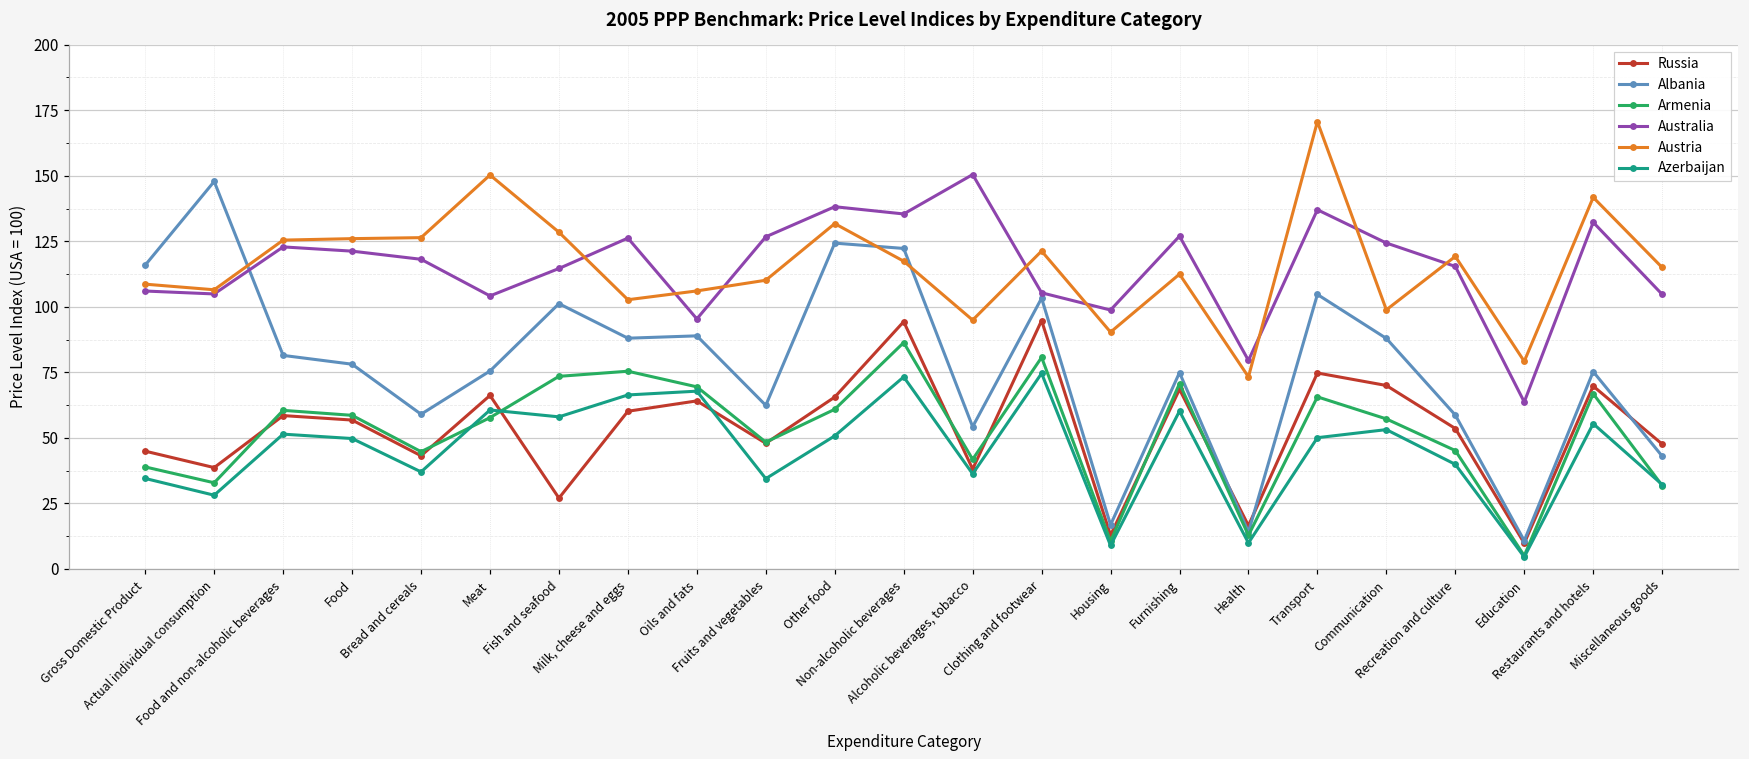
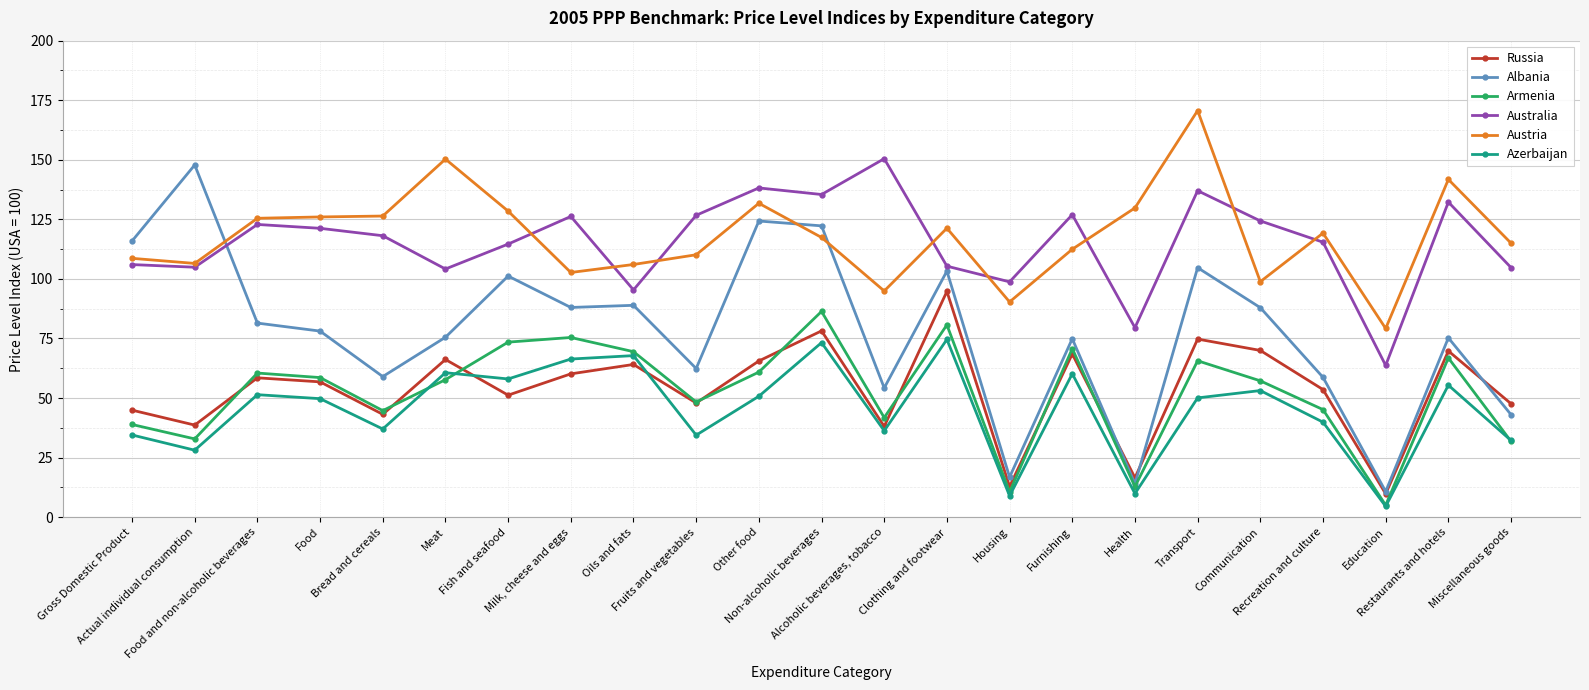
  {
    "Russia": {
      "Gross Domestic Product": 45,
      "Actual individual consumption": 39,
      "Food and non-alcoholic beverages": 58,
      "Food": 57,
      "Bread and cereals": 43,
      "Meat": 66,
-     "Fish and seafood": 27,
+     "Fish and seafood": 51,
      "Milk, cheese and eggs": 60,
      "Oils and fats": 64,
      "Other food": 66,
-     "Non-alcoholic beverages": 94,
+     "Non-alcoholic beverages": 78,
      "Alcoholic beverages, tobacco": 38,
      "Clothing and footwear": 95,
      "Housing": 13,
      "Furnishing": 69,
      "Health": 17,
      "Transport": 75,
      "Communication": 70,
      "Recreation and culture": 54,
      "Restaurants and hotels": 70,
      "Miscellaneous goods": 48
    },
    "Albania": {
      "Gross Domestic Product": 116,
      "Actual individual consumption": 148,
      "Food and non-alcoholic beverages": 81,
      "Food": 78,
      "Bread and cereals": 59,
      "Meat": 76,
      "Fish and seafood": 101,
      "Milk, cheese and eggs": 88,
      "Oils and fats": 89,
      "Fruits and vegetables": 62,
      "Other food": 124,
      "Non-alcoholic beverages": 122,
      "Alcoholic beverages, tobacco": 54,
      "Clothing and footwear": 103,
      "Housing": 17,
      "Furnishing": 75,
      "Health": 14,
      "Transport": 105,
      "Communication": 88,
      "Recreation and culture": 59,
      "Restaurants and hotels": 75,
      "Miscellaneous goods": 43
    },
    "Australia": {
      "Gross Domestic Product": 106,
      "Actual individual consumption": 105,
      "Food and non-alcoholic beverages": 123,
      "Food": 121,
      "Bread and cereals": 118,
      "Meat": 104,
      "Fish and seafood": 115,
      "Milk, cheese and eggs": 126,
      "Oils and fats": 95,
      "Fruits and vegetables": 127,
      "Other food": 138,
      "Non-alcoholic beverages": 135,
      "Alcoholic beverages, tobacco": 150,
      "Clothing and footwear": 105,
      "Housing": 99,
      "Furnishing": 127,
      "Health": 80,
      "Transport": 137,
      "Communication": 124,
      "Recreation and culture": 115,
      "Education": 64,
      "Restaurants and hotels": 132,
      "Miscellaneous goods": 105
    },
    "Austria": {
      "Gross Domestic Product": 109,
      "Actual individual consumption": 107,
      "Food and non-alcoholic beverages": 125,
      "Food": 126,
      "Bread and cereals": 126,
      "Meat": 150,
      "Fish and seafood": 128,
      "Milk, cheese and eggs": 103,
      "Oils and fats": 106,
      "Fruits and vegetables": 110,
      "Other food": 132,
      "Non-alcoholic beverages": 117,
      "Alcoholic beverages, tobacco": 95,
      "Clothing and footwear": 121,
      "Housing": 90,
      "Furnishing": 112,
-     "Health": 73,
+     "Health": 130,
      "Transport": 171,
      "Communication": 99,
      "Recreation and culture": 119,
      "Education": 79,
      "Restaurants and hotels": 142,
      "Miscellaneous goods": 115
    }
  }
